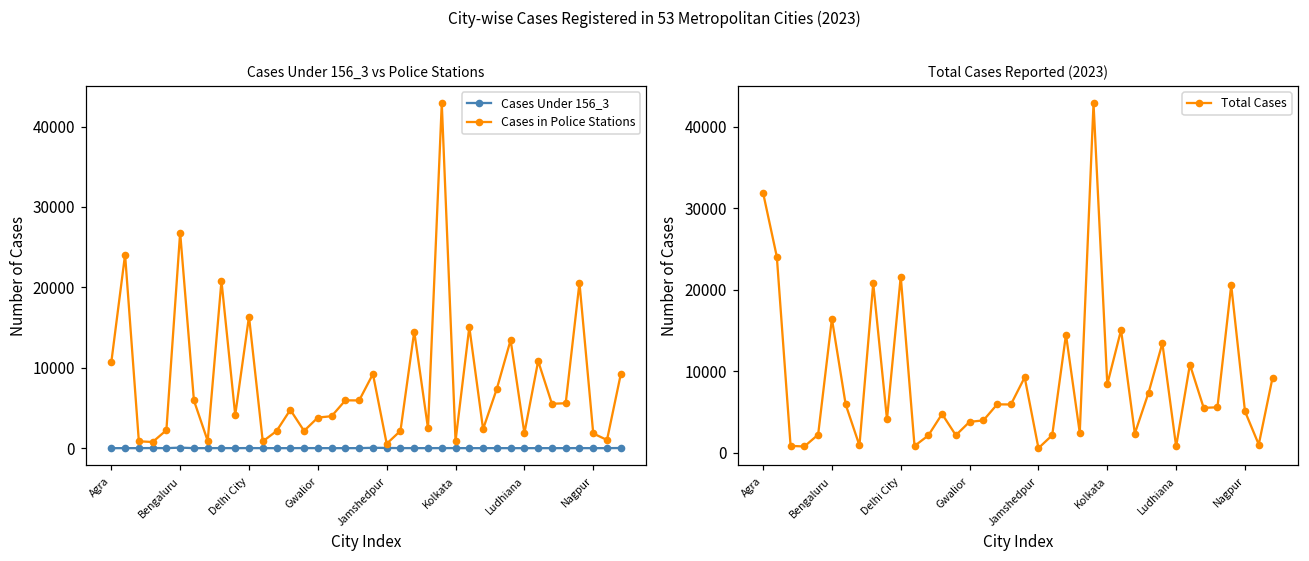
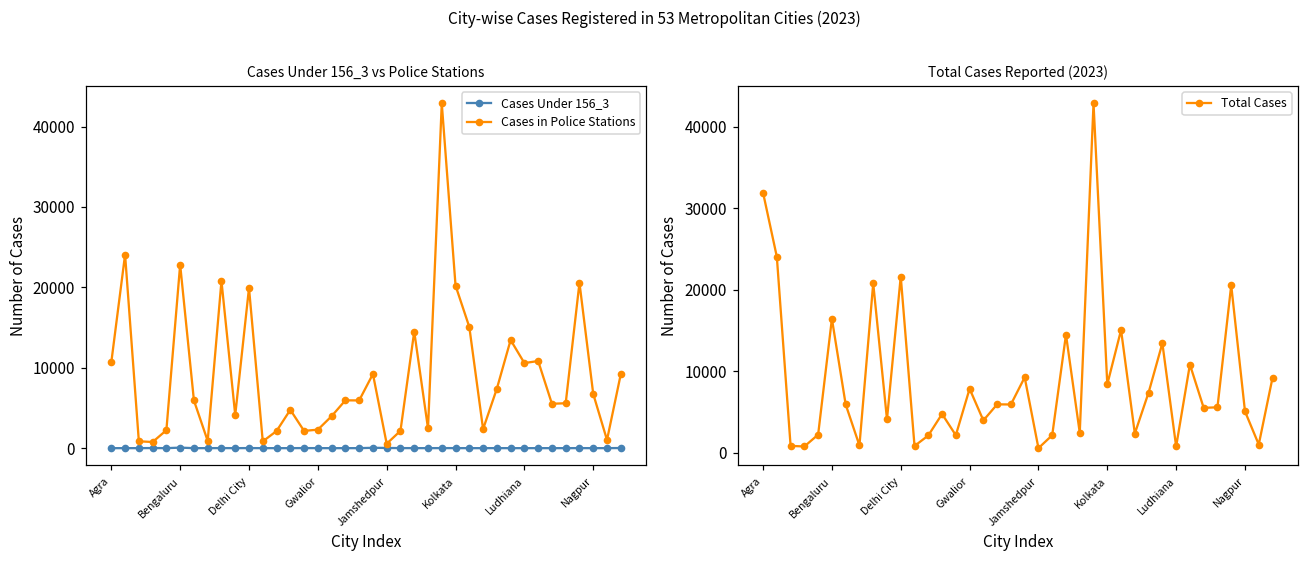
  {
    "Cases Under 156_3 vs Police Stations": {
      "Cases Under 156_3": {
        "Agra": 0,
        "Bengaluru": 0,
        "Delhi City": 0,
        "Gwalior": 0,
        "Jamshedpur": 0,
        "Kolkata": 0,
        "Ludhiana": 0,
        "Nagpur": 0
      },
      "Cases in Police Stations": {
        "Agra": 11000,
-       "Bengaluru": 27000,
-       "Delhi City": 16000,
-       "Gwalior": 4000,
+       "Bengaluru": 23000,
+       "Delhi City": 20000,
+       "Gwalior": 2000,
        "Jamshedpur": 1000,
-       "Kolkata": 1000,
-       "Ludhiana": 2000,
-       "Nagpur": 2000
+       "Kolkata": 20000,
+       "Ludhiana": 11000,
+       "Nagpur": 7000
      }
    },
    "Total Cases Reported (2023)": {
      "Agra": 32000,
      "Bengaluru": 16000,
      "Delhi City": 22000,
-     "Gwalior": 4000,
+     "Gwalior": 8000,
      "Jamshedpur": 1000,
      "Kolkata": 8000,
      "Ludhiana": 1000,
      "Nagpur": 5000
    }
  }
